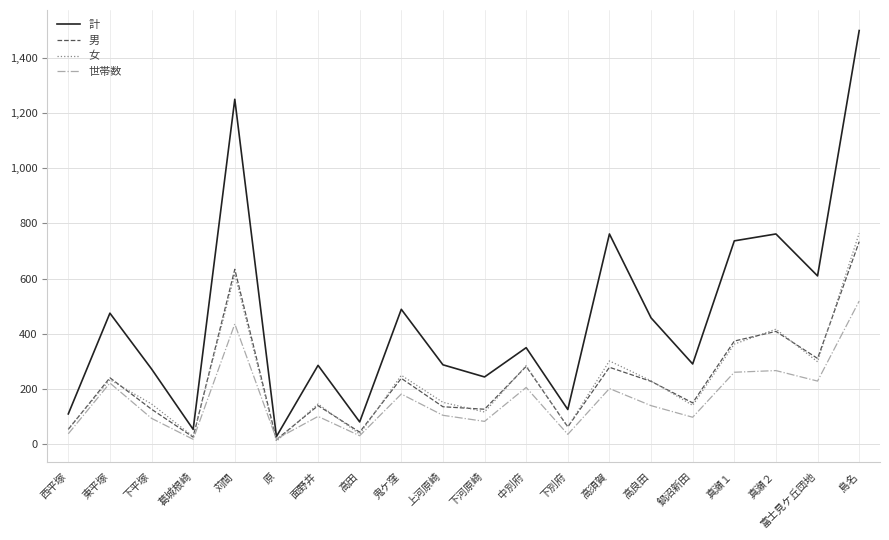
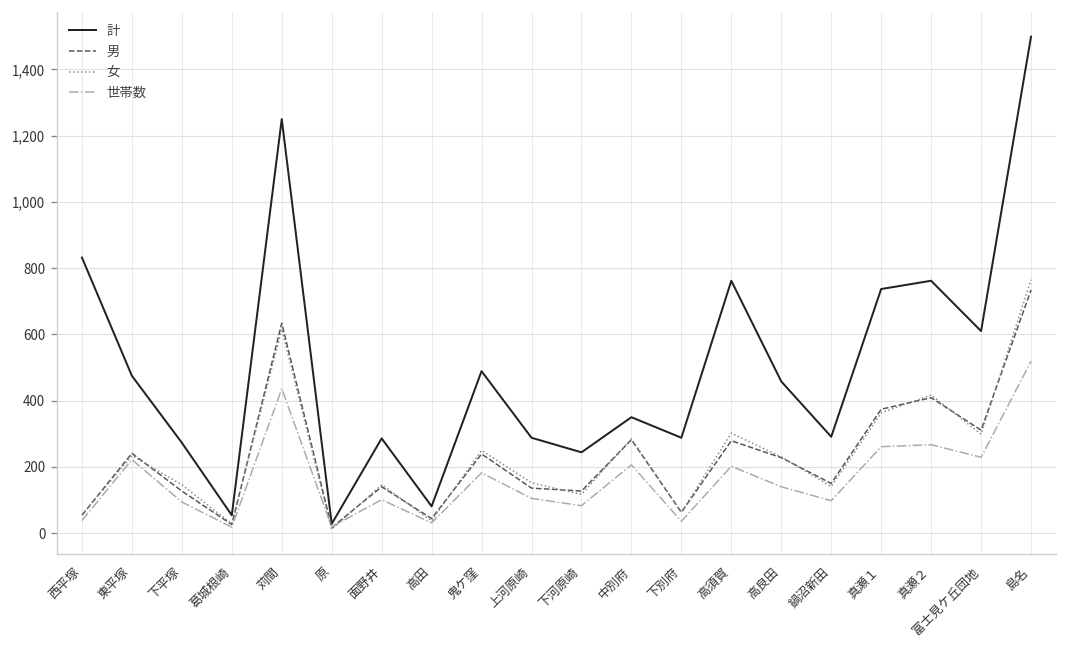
  {
    "計": {
-     "西平塚": "110",
+     "西平塚": "830",
      "東平塚": "480",
      "下平塚": "270",
      "葛城根崎": "50",
      "苅間": "1,250",
      "面野井": "290",
      "高田": "80",
      "鬼ケ窪": "490",
      "上河原崎": "290",
      "下河原崎": "240",
      "中別府": "350",
-     "下別府": "130",
+     "下別府": "290",
      "高須賀": "760",
      "高良田": "460",
      "鍋沼新田": "290",
      "真瀬１": "740",
      "真瀬２": "760",
      "富士見ケ丘団地": "610",
      "島名": "1,500"
    },
    "男": {
      "下平塚": "130",
      "苅間": "630",
      "鬼ケ窪": "240",
      "上河原崎": "140",
      "下河原崎": "130",
      "高須賀": "280",
      "真瀬１": "370",
      "富士見ケ丘団地": "310",
      "島名": "730"
    }
  }
